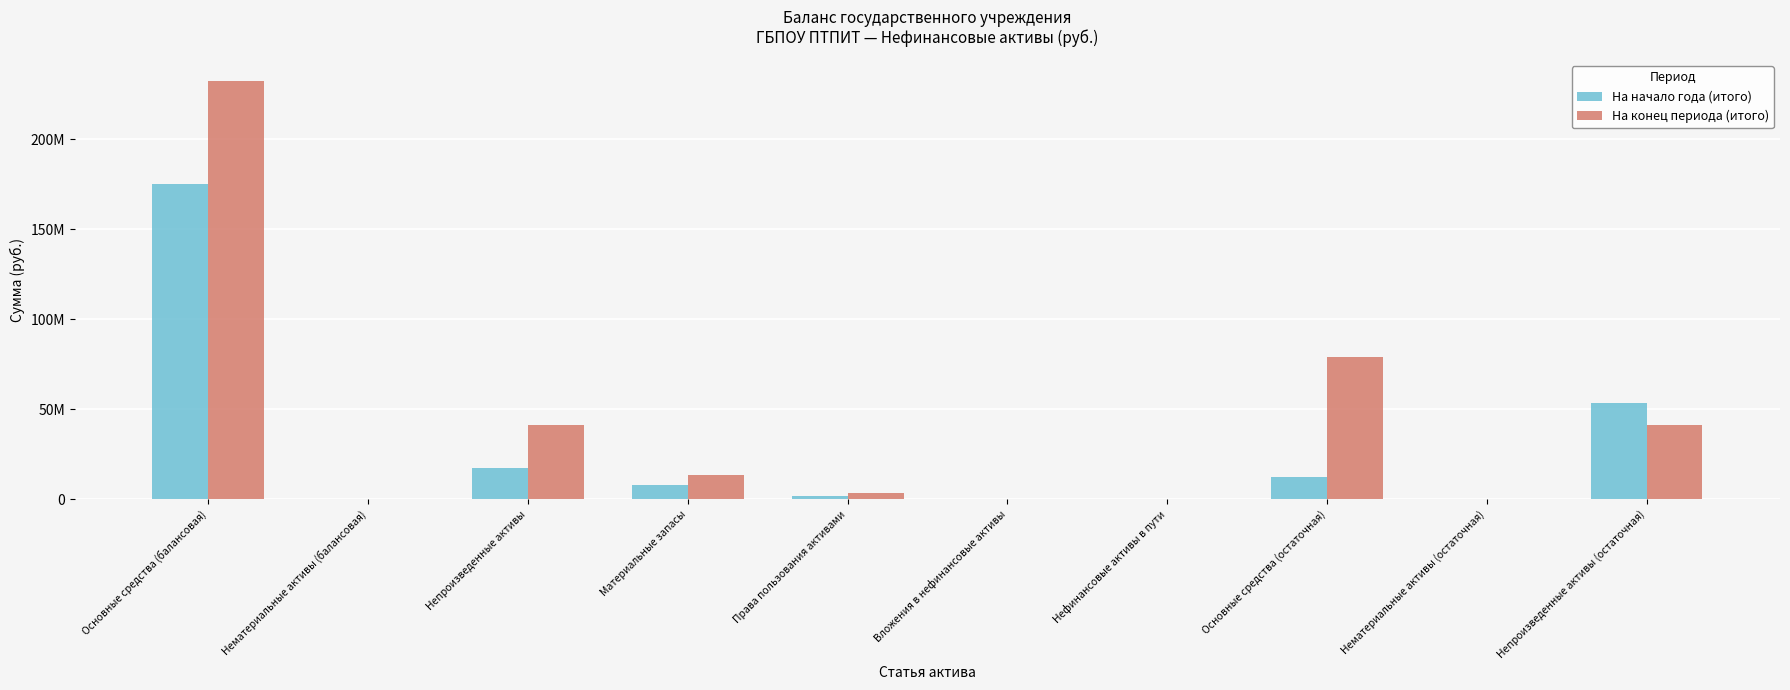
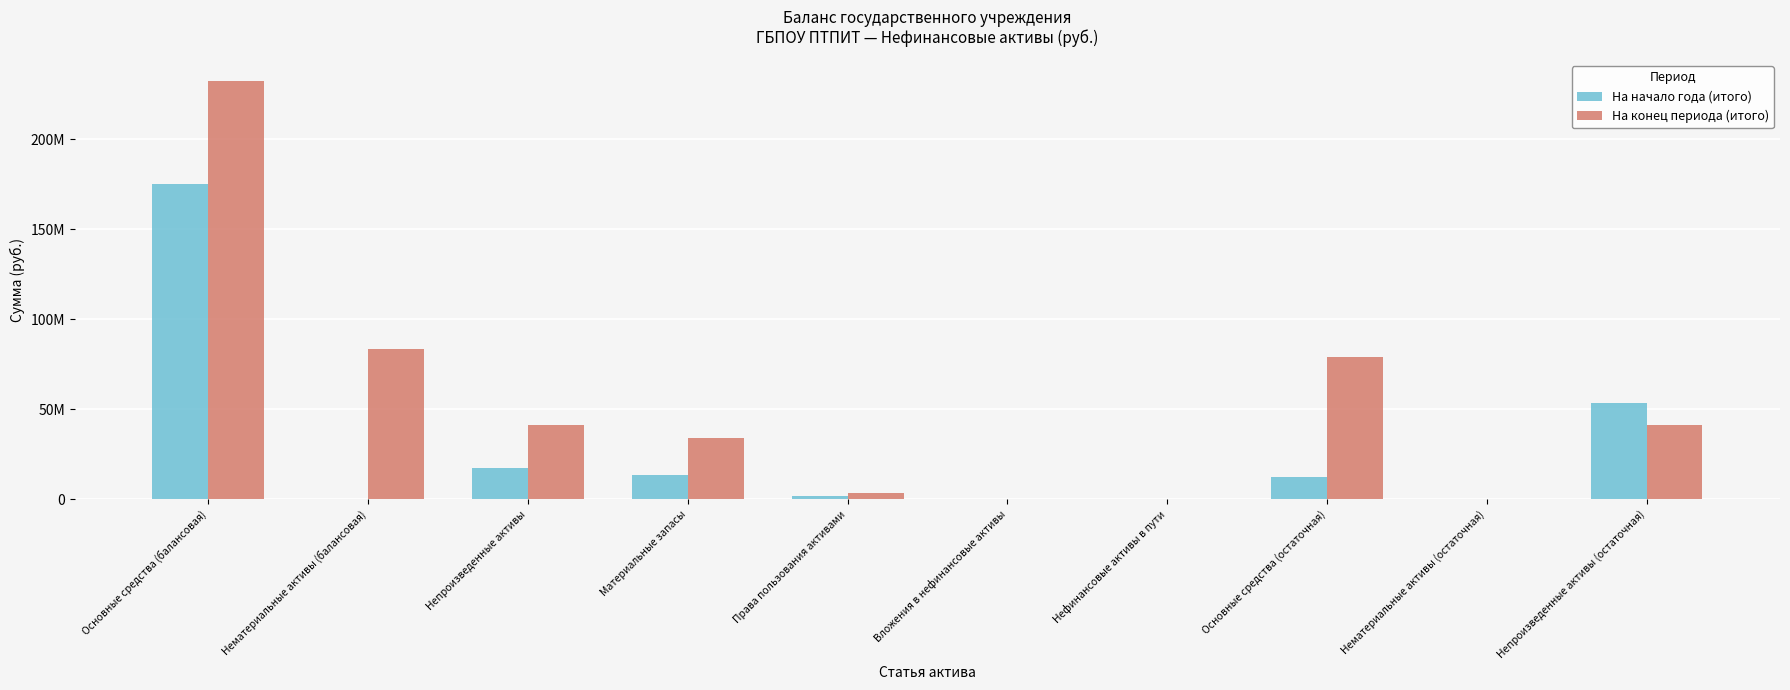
  {
    "На начало года (итого)": {
      "Основные средства (балансовая)": 175000000,
      "Непроизведенные активы": 17000000,
-     "Материальные запасы": 8000000,
+     "Материальные запасы": 14000000,
      "Права пользования активами": 2000000,
      "Вложения в нефинансовые активы": 0,
      "Нефинансовые активы в пути": 0,
      "Основные средства (остаточная)": 12000000,
      "Непроизведенные активы (остаточная)": 53000000
    },
    "На конец периода (итого)": {
      "Основные средства (балансовая)": 232000000,
-     "Нематериальные активы (балансовая)": 0,
+     "Нематериальные активы (балансовая)": 83000000,
      "Непроизведенные активы": 41000000,
-     "Материальные запасы": 14000000,
+     "Материальные запасы": 34000000,
      "Права пользования активами": 3000000,
      "Вложения в нефинансовые активы": 0,
      "Нефинансовые активы в пути": 0,
      "Основные средства (остаточная)": 79000000,
      "Непроизведенные активы (остаточная)": 41000000
    }
  }
